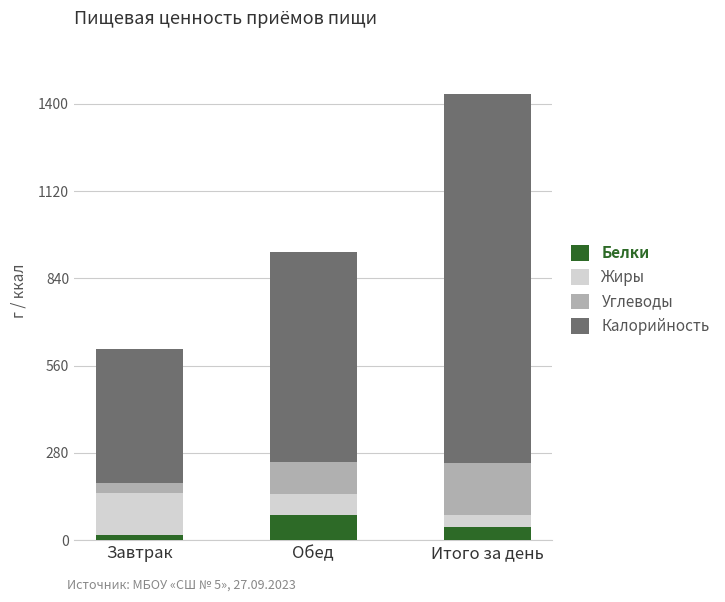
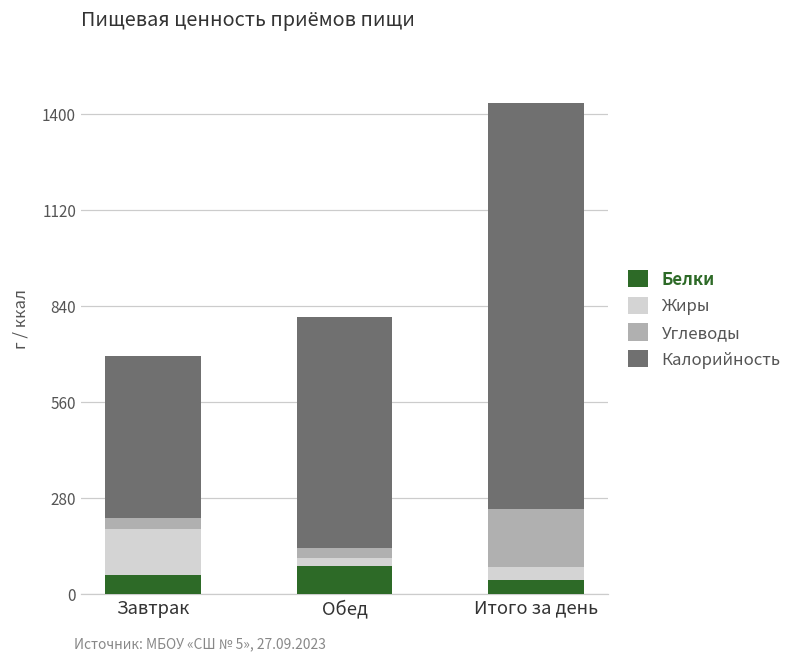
  {
    "Белки": {
-     "Завтрак": 20,
+     "Завтрак": 60,
      "Обед": 80,
      "Итого за день": 40
    },
    "Жиры": {
      "Завтрак": 130,
-     "Обед": 70,
+     "Обед": 20,
      "Итого за день": 40
    },
    "Углеводы": {
      "Завтрак": 30,
-     "Обед": 100,
+     "Обед": 30,
      "Итого за день": 170
    },
    "Калорийность": {
-     "Завтрак": 430,
+     "Завтрак": 470,
      "Обед": 680,
      "Итого за день": 1180
    }
  }
